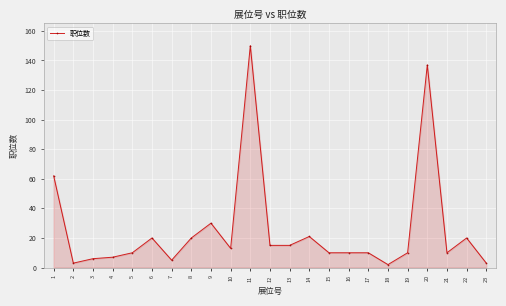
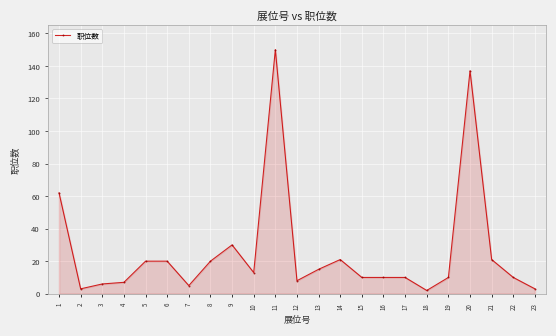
  {
    "1": 62,
    "2": 3,
    "3": 6,
    "4": 7,
-   "5": 10,
+   "5": 20,
    "6": 20,
    "7": 5,
    "8": 20,
    "9": 30,
    "10": 13,
    "11": 150,
-   "12": 15,
+   "12": 8,
    "13": 15,
    "14": 21,
    "15": 10,
    "16": 10,
    "17": 10,
    "18": 2,
    "19": 10,
    "20": 137,
-   "21": 10,
-   "22": 20,
+   "21": 21,
+   "22": 10,
    "23": 3
  }
